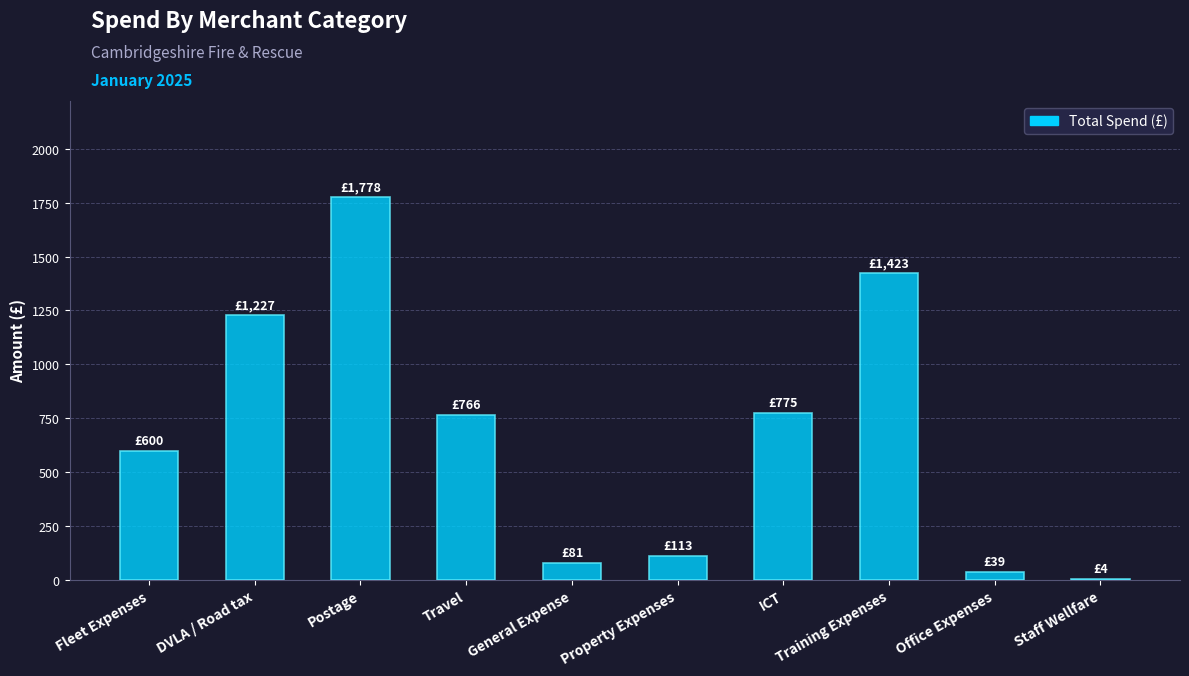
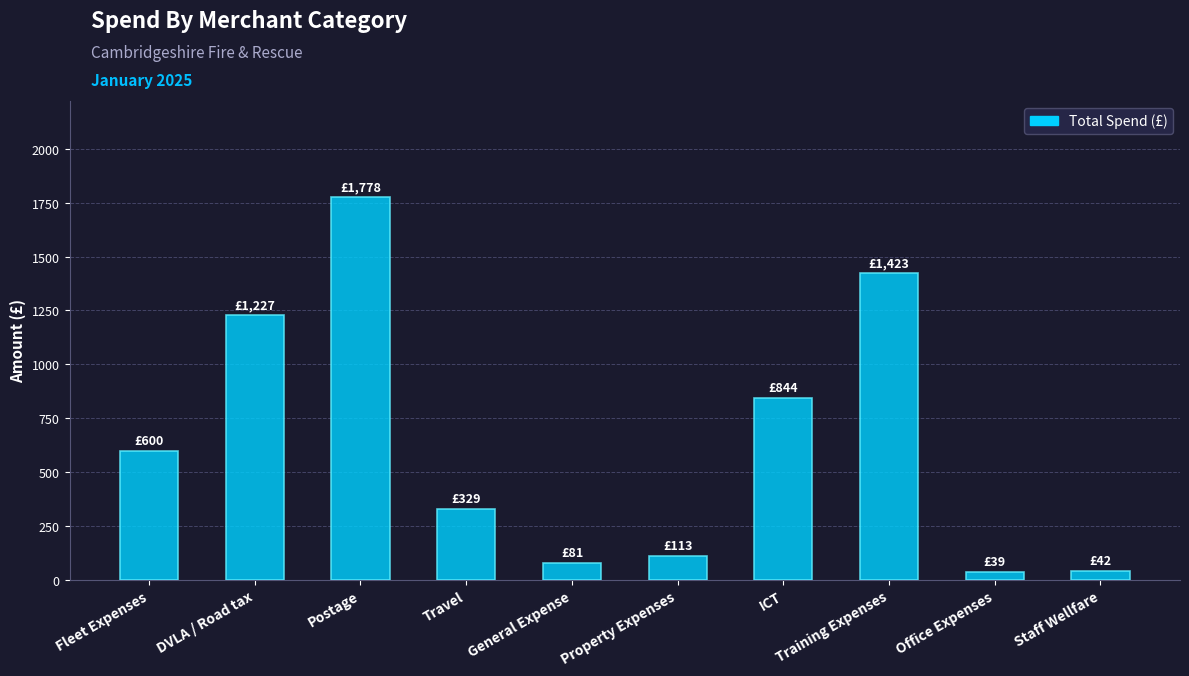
  {
    "Fleet Expenses": "£600",
    "DVLA / Road tax": "£1,227",
    "Postage": "£1,778",
-   "Travel": "£766",
+   "Travel": "£329",
    "General Expense": "£81",
    "Property Expenses": "£113",
-   "ICT": "£775",
+   "ICT": "£844",
    "Training Expenses": "£1,423",
    "Office Expenses": "£39",
-   "Staff Wellfare": "£4"
+   "Staff Wellfare": "£42"
  }
